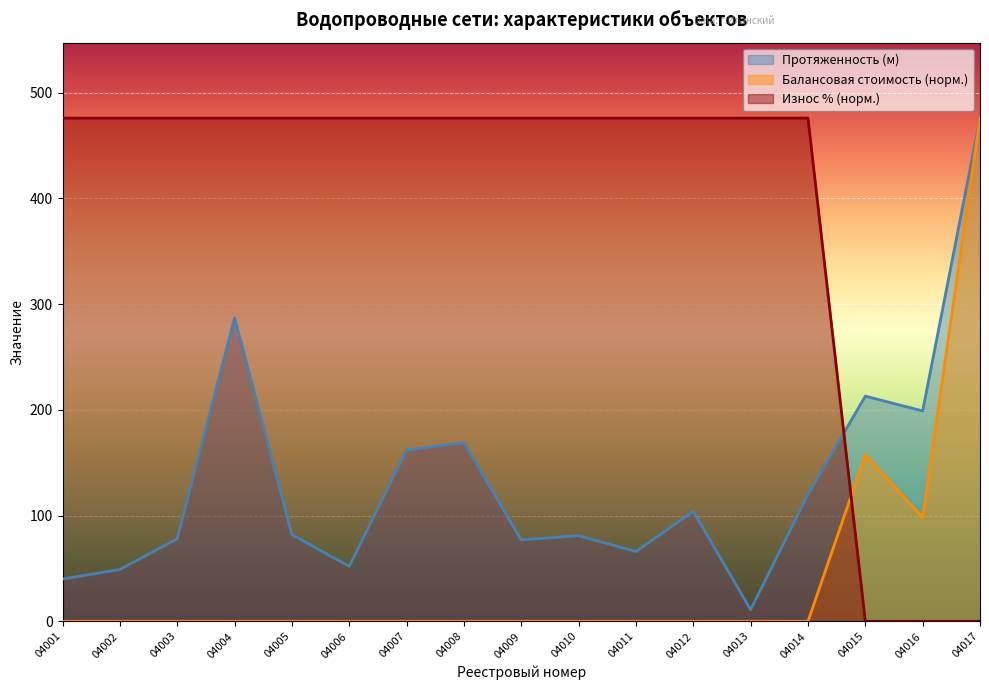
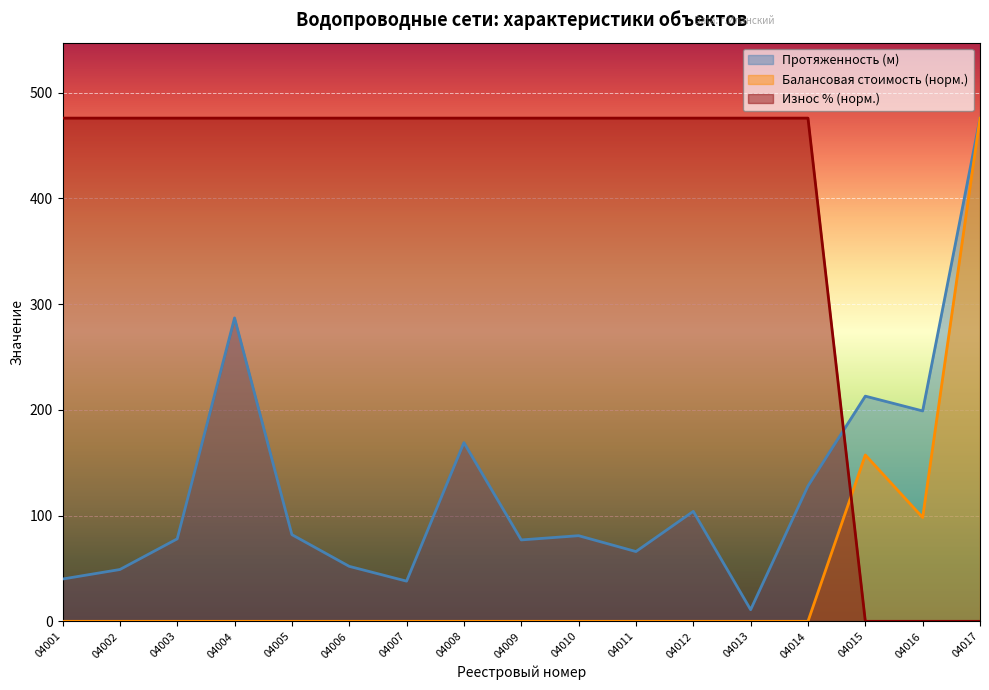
  {
    "Протяженность (м)": {
      "04001": 40,
      "04002": 49,
      "04003": 78,
      "04004": 287,
      "04005": 82,
      "04006": 52,
-     "04007": 162,
+     "04007": 38,
      "04008": 169,
      "04009": 77,
      "04010": 81,
      "04011": 66,
      "04012": 104,
      "04013": 11,
-     "04014": 120,
+     "04014": 128,
      "04015": 213,
      "04016": 199
    },
    "Балансовая стоимость (норм.)": {
      "04001": 0,
      "04002": 0,
      "04003": 0,
      "04004": 0,
      "04005": 0,
      "04006": 0,
      "04007": 0,
      "04008": 0,
      "04009": 0,
      "04010": 0,
      "04011": 0,
      "04012": 0,
      "04013": 0,
      "04014": 0,
      "04015": 157,
      "04016": 98
    },
    "Износ % (норм.)": {
      "04001": 476,
      "04002": 476,
      "04003": 476,
      "04004": 476,
      "04005": 476,
      "04006": 476,
      "04007": 476,
      "04008": 476,
      "04009": 476,
      "04010": 476,
      "04011": 476,
      "04012": 476,
      "04013": 476,
      "04014": 476,
      "04015": 0,
      "04016": 0,
      "04017": 0
    }
  }
